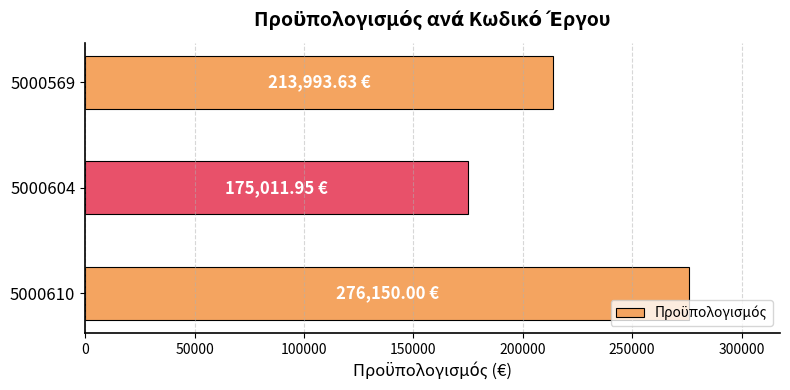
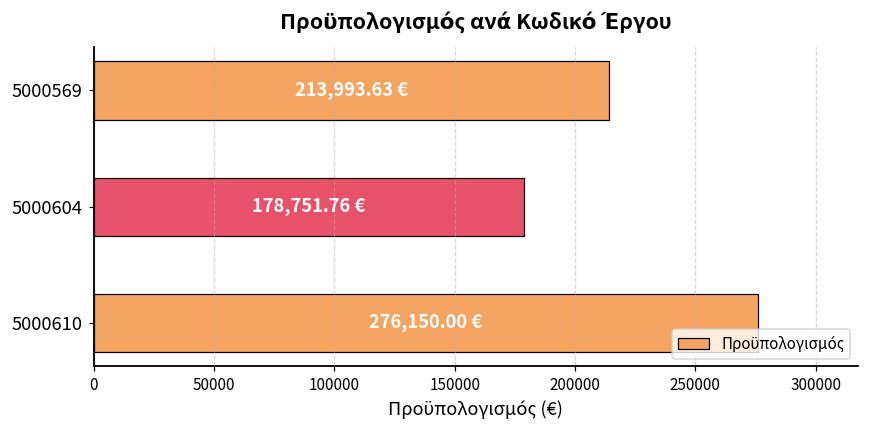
  {
    "5000569": "213,993.63",
-   "5000604": "175,011.95",
+   "5000604": "178,751.76",
    "5000610": "276,150.00"
  }
